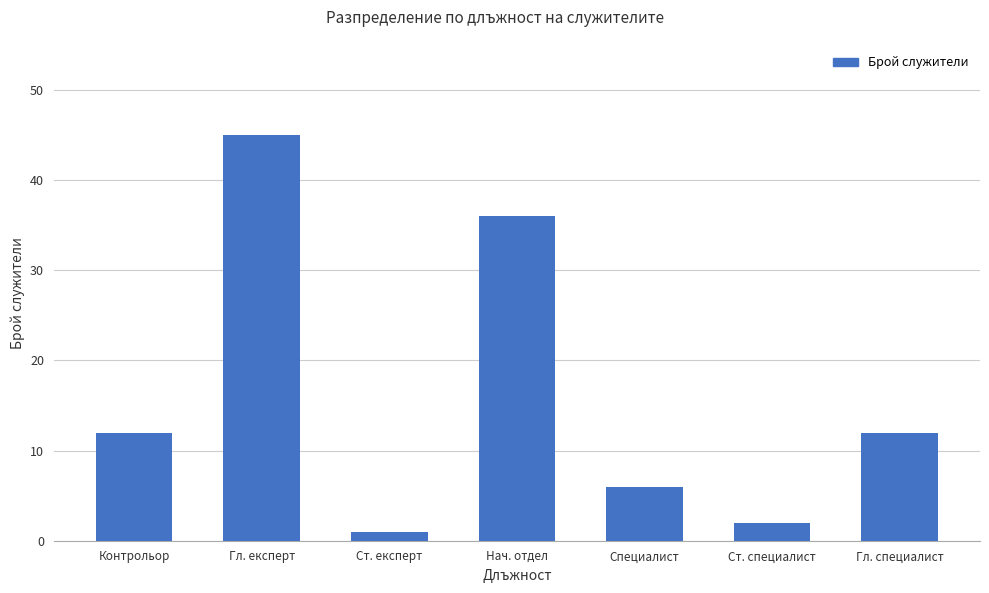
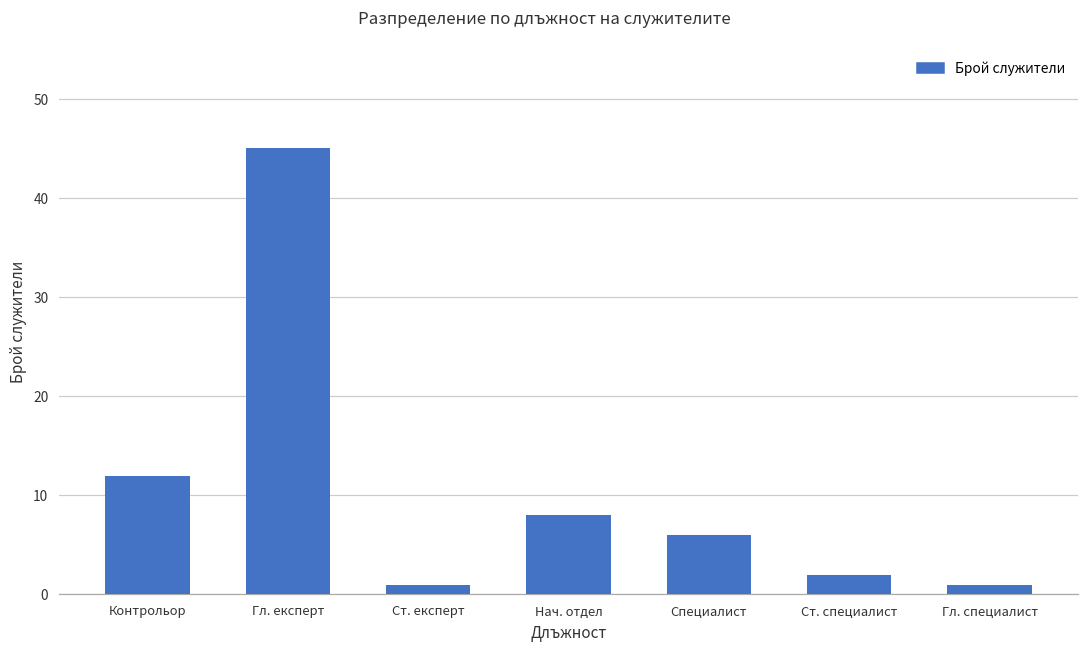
  {
    "Контрольор": 12,
    "Гл. експерт": 45,
    "Ст. експерт": 1,
-   "Нач. отдел": 36,
+   "Нач. отдел": 8,
    "Специалист": 6,
    "Ст. специалист": 2,
-   "Гл. специалист": 12
+   "Гл. специалист": 1
  }
